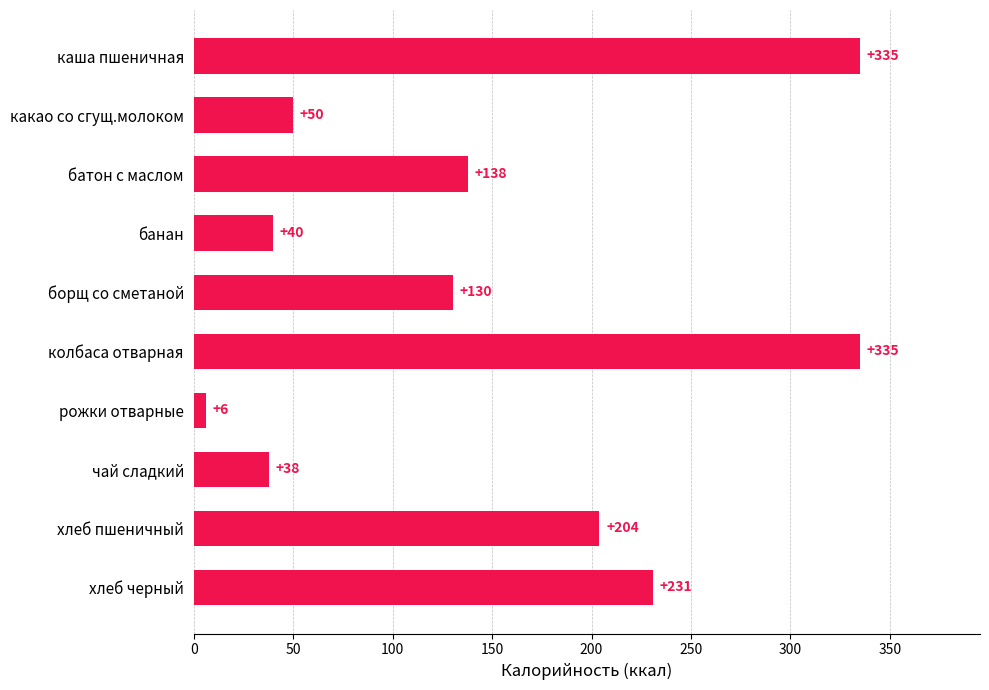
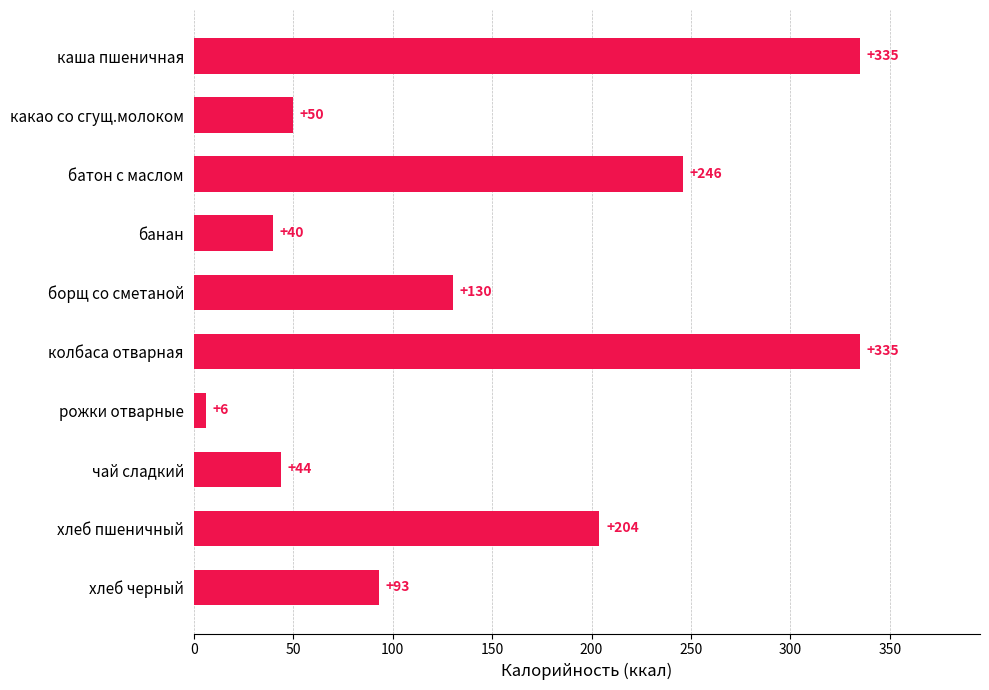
  {
    "каша пшеничная": "+335",
    "какао со сгущ.молоком": "+50",
-   "батон с маслом": "+138",
+   "батон с маслом": "+246",
    "банан": "+40",
    "борщ со сметаной": "+130",
    "колбаса отварная": "+335",
    "рожки отварные": "+6",
-   "чай сладкий": "+38",
+   "чай сладкий": "+44",
    "хлеб пшеничный": "+204",
-   "хлеб черный": "+231"
+   "хлеб черный": "+93"
  }
